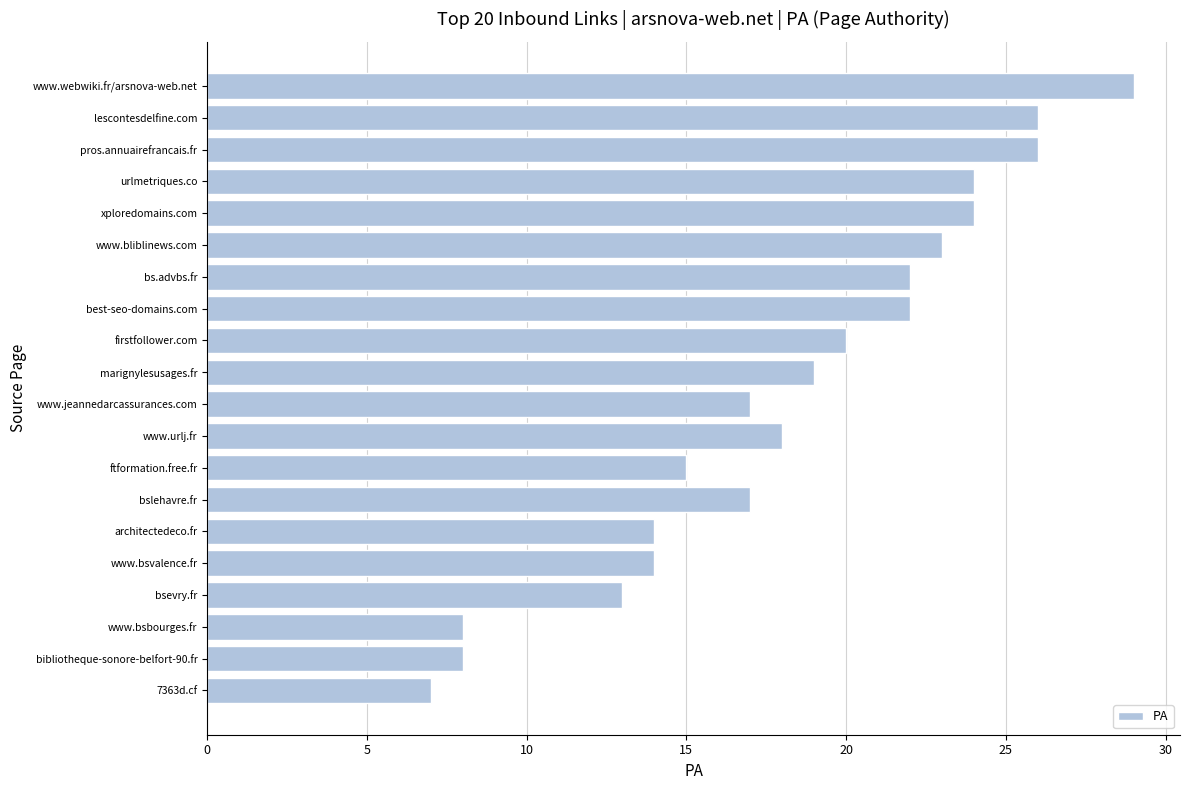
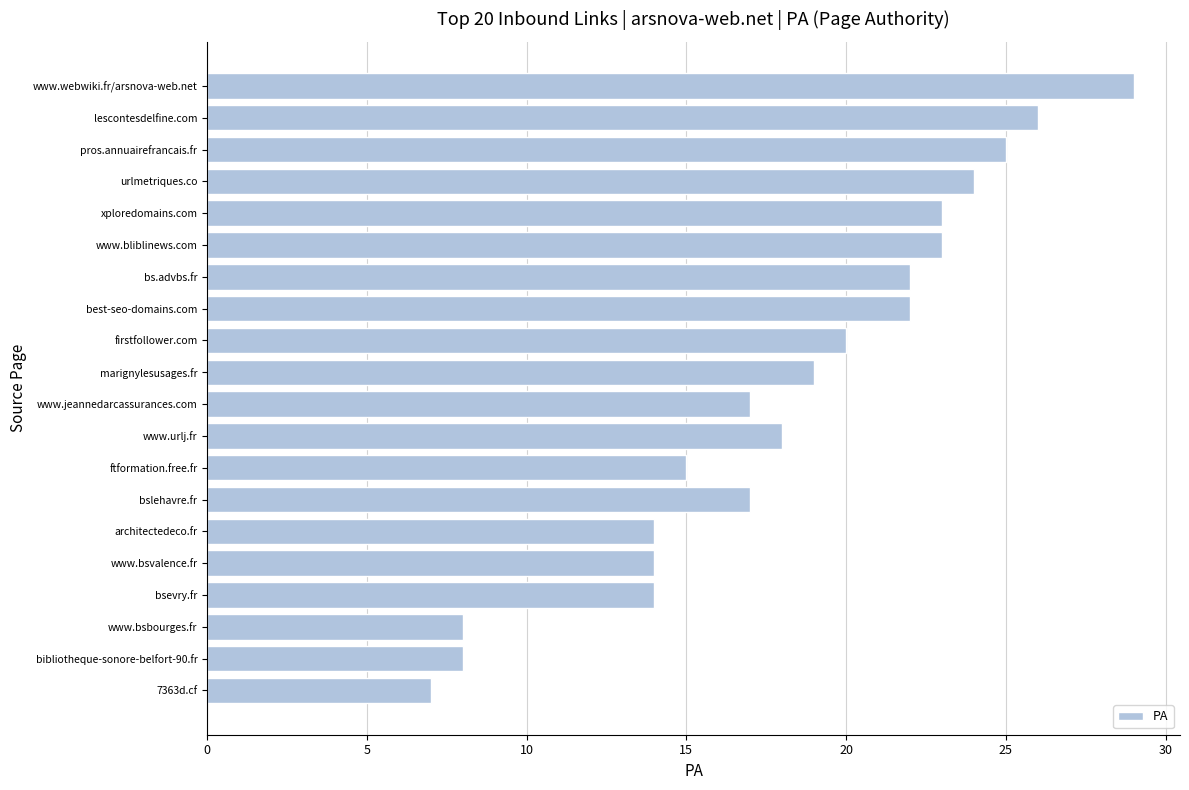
  {
    "www.webwiki.fr/arsnova-web.net": 29,
    "lescontesdelfine.com": 26,
-   "pros.annuairefrancais.fr": 26,
+   "pros.annuairefrancais.fr": 25,
    "urlmetriques.co": 24,
-   "xploredomains.com": 24,
+   "xploredomains.com": 23,
    "www.bliblinews.com": 23,
    "bs.advbs.fr": 22,
    "best-seo-domains.com": 22,
    "firstfollower.com": 20,
    "marignylesusages.fr": 19,
    "www.jeannedarcassurances.com": 17,
    "www.urlj.fr": 18,
    "ftformation.free.fr": 15,
    "bslehavre.fr": 17,
    "architectedeco.fr": 14,
    "www.bsvalence.fr": 14,
-   "bsevry.fr": 13,
+   "bsevry.fr": 14,
    "www.bsbourges.fr": 8,
    "bibliotheque-sonore-belfort-90.fr": 8,
    "7363d.cf": 7
  }
